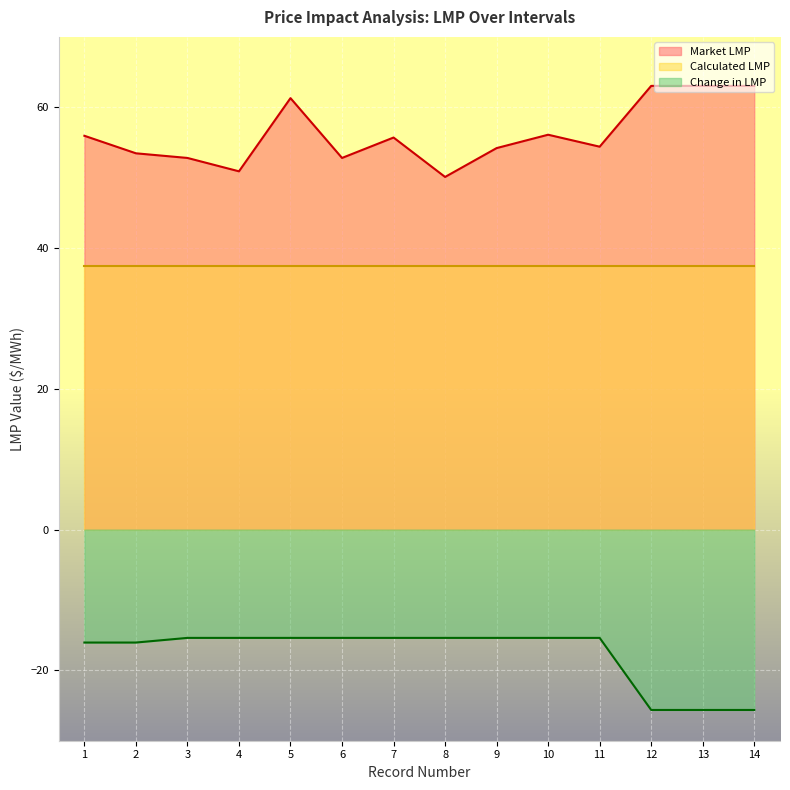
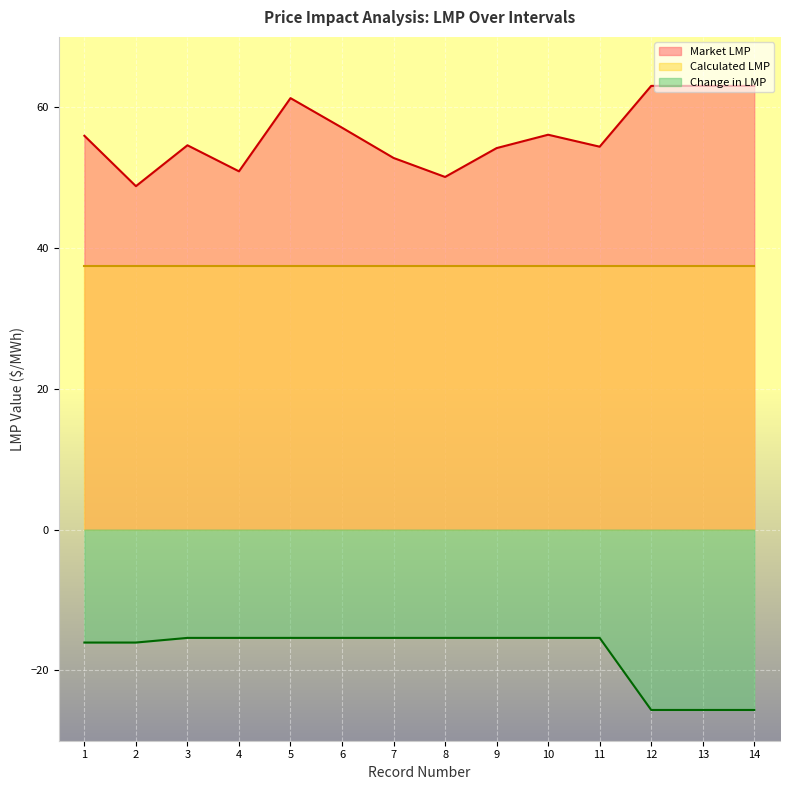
  {
    "Market LMP": {
      "1": 56,
-     "2": 53,
-     "3": 53,
+     "2": 49,
+     "3": 55,
      "4": 51,
      "5": 61,
-     "6": 53,
-     "7": 56,
+     "6": 57,
+     "7": 53,
      "8": 50,
      "9": 54,
      "10": 56,
      "11": 54,
      "12": 63
    },
    "Calculated LMP": {
      "1": 37,
      "2": 37,
      "3": 37,
      "4": 37,
      "5": 37,
      "6": 37,
      "7": 37,
      "8": 37,
      "9": 37,
      "10": 37,
      "11": 37,
      "12": 37,
      "13": 37,
      "14": 37
    }
  }
